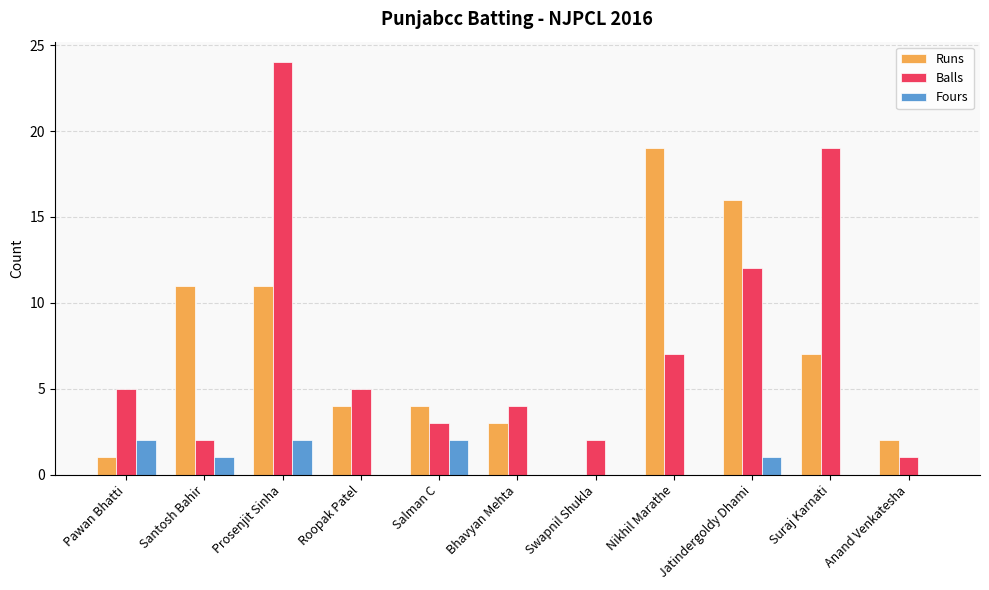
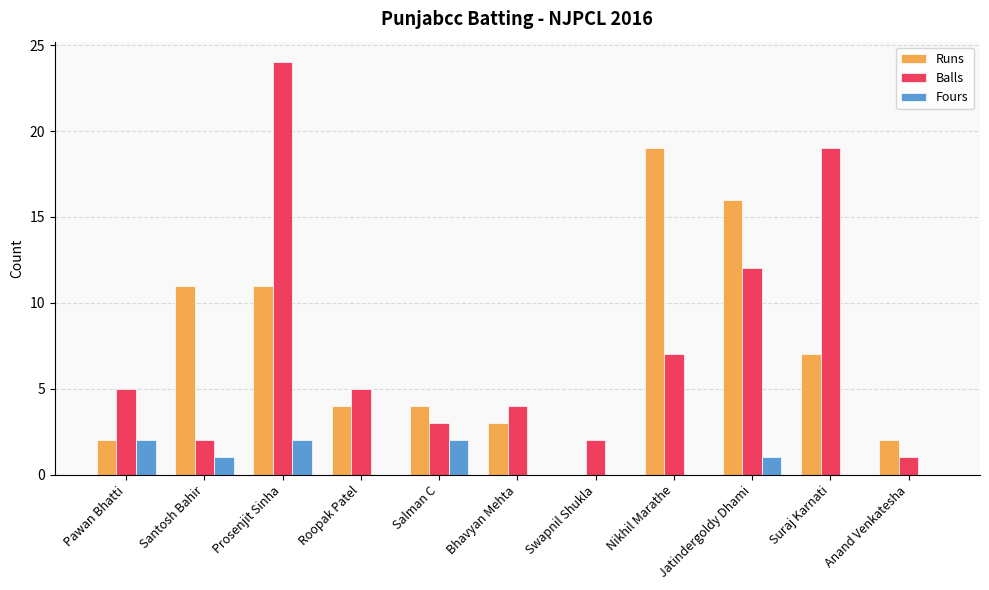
  {
    "Runs": {
-     "Pawan Bhatti": 1,
+     "Pawan Bhatti": 2,
      "Santosh Bahir": 11,
      "Prosenjit Sinha": 11,
      "Roopak Patel": 4,
      "Salman C": 4,
      "Bhavyan Mehta": 3,
      "Swapnil Shukla": 0,
      "Nikhil Marathe": 19,
      "Jatindergoldy Dhami": 16,
      "Suraj Karnati": 7,
      "Anand Venkatesha": 2
    },
    "Balls": {
      "Pawan Bhatti": 5,
      "Santosh Bahir": 2,
      "Prosenjit Sinha": 24,
      "Roopak Patel": 5,
      "Salman C": 3,
      "Bhavyan Mehta": 4,
      "Swapnil Shukla": 2,
      "Nikhil Marathe": 7,
      "Jatindergoldy Dhami": 12,
      "Suraj Karnati": 19,
      "Anand Venkatesha": 1
    },
    "Fours": {
      "Pawan Bhatti": 2,
      "Santosh Bahir": 1,
      "Prosenjit Sinha": 2,
      "Roopak Patel": 0,
      "Salman C": 2,
      "Bhavyan Mehta": 0,
      "Swapnil Shukla": 0,
      "Nikhil Marathe": 0,
      "Jatindergoldy Dhami": 1,
      "Suraj Karnati": 0,
      "Anand Venkatesha": 0
    }
  }
